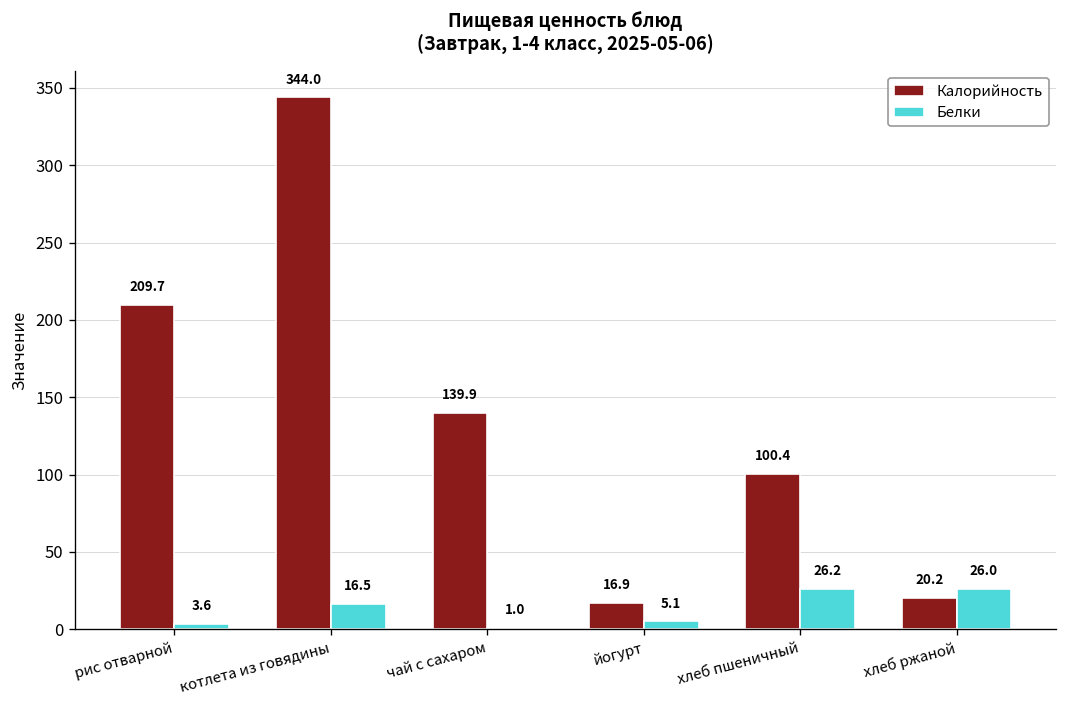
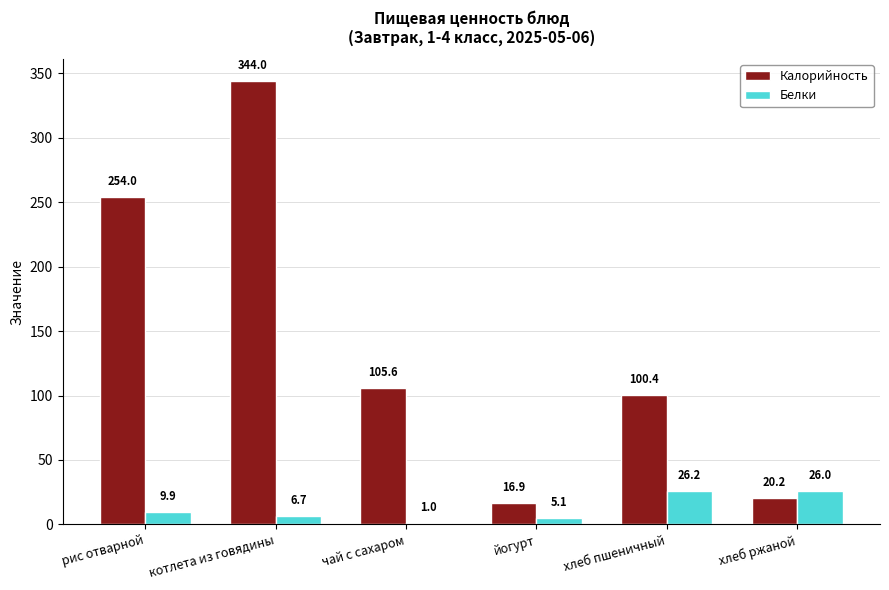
  {
    "Калорийность": {
-     "рис отварной": 209.7,
+     "рис отварной": 254.0,
      "котлета из говядины": 344.0,
-     "чай с сахаром": 139.9,
+     "чай с сахаром": 105.6,
      "йогурт": 16.9,
      "хлеб пшеничный": 100.4,
      "хлеб ржаной": 20.2
    },
    "Белки": {
-     "рис отварной": 3.6,
-     "котлета из говядины": 16.5,
+     "рис отварной": 9.9,
+     "котлета из говядины": 6.7,
      "чай с сахаром": 1.0,
      "йогурт": 5.1,
      "хлеб пшеничный": 26.2,
      "хлеб ржаной": 26.0
    }
  }
